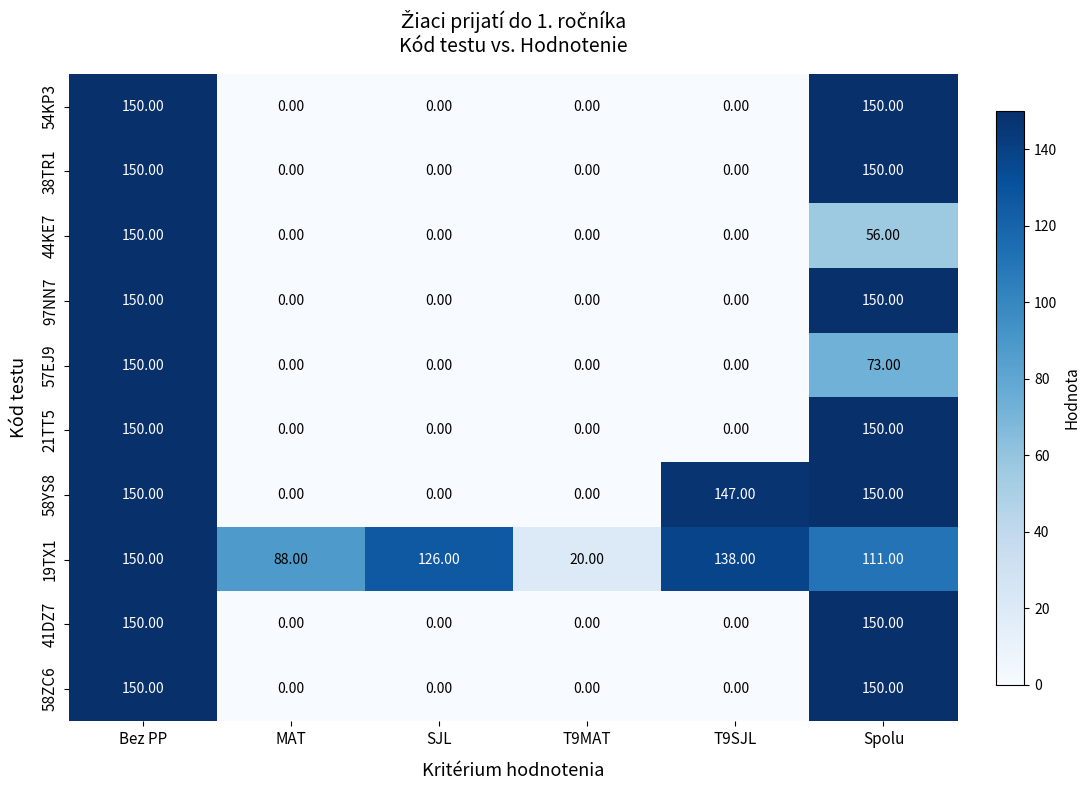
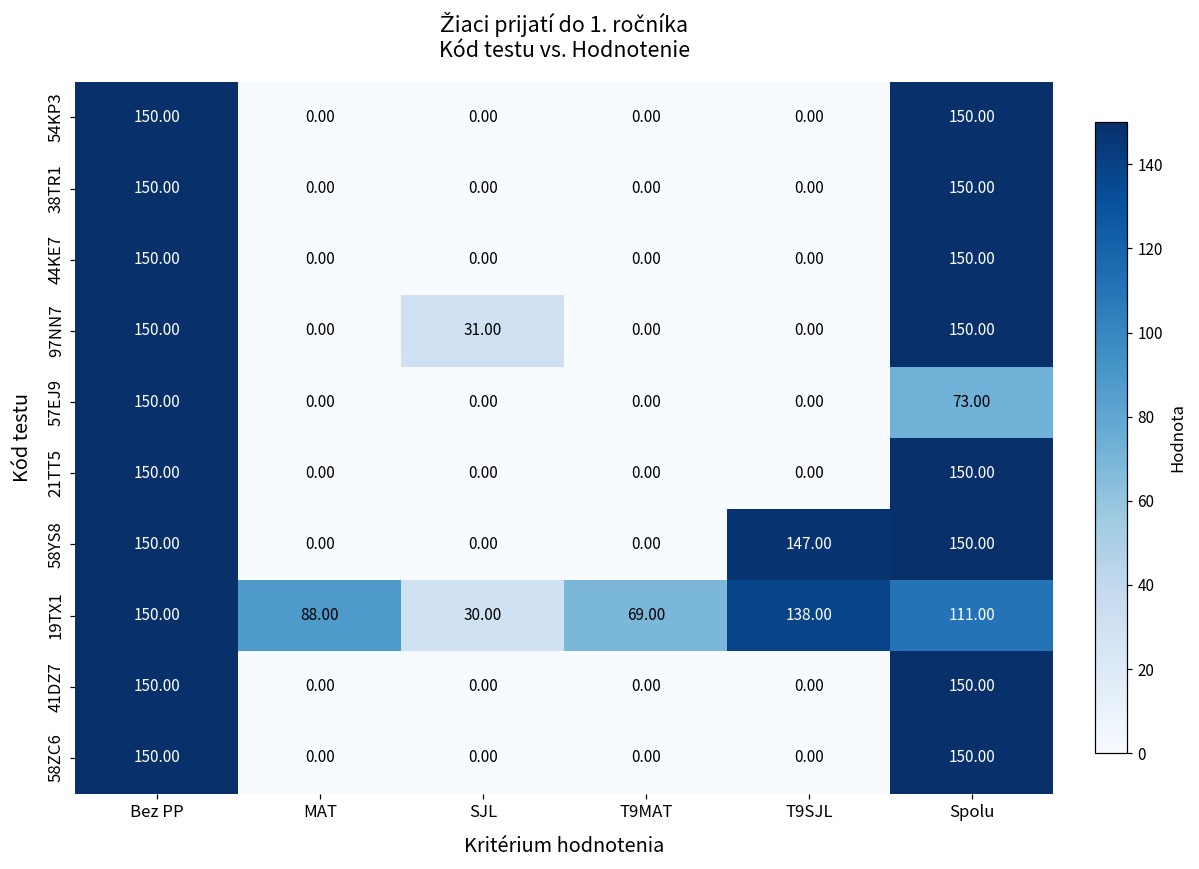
  {
    "54KP3": {
      "Bez PP": 150.00,
      "MAT": 0.00,
      "SJL": 0.00,
      "T9MAT": 0.00,
      "T9SJL": 0.00,
      "Spolu": 150.00
    },
    "38TR1": {
      "Bez PP": 150.00,
      "MAT": 0.00,
      "SJL": 0.00,
      "T9MAT": 0.00,
      "T9SJL": 0.00,
      "Spolu": 150.00
    },
    "44KE7": {
      "Bez PP": 150.00,
      "MAT": 0.00,
      "SJL": 0.00,
      "T9MAT": 0.00,
      "T9SJL": 0.00,
-     "Spolu": 56.00
+     "Spolu": 150.00
    },
    "97NN7": {
      "Bez PP": 150.00,
      "MAT": 0.00,
-     "SJL": 0.00,
+     "SJL": 31.00,
      "T9MAT": 0.00,
      "T9SJL": 0.00,
      "Spolu": 150.00
    },
    "57EJ9": {
      "Bez PP": 150.00,
      "MAT": 0.00,
      "SJL": 0.00,
      "T9MAT": 0.00,
      "T9SJL": 0.00,
      "Spolu": 73.00
    },
    "21TT5": {
      "Bez PP": 150.00,
      "MAT": 0.00,
      "SJL": 0.00,
      "T9MAT": 0.00,
      "T9SJL": 0.00,
      "Spolu": 150.00
    },
    "58YS8": {
      "Bez PP": 150.00,
      "MAT": 0.00,
      "SJL": 0.00,
      "T9MAT": 0.00,
      "T9SJL": 147.00,
      "Spolu": 150.00
    },
    "19TX1": {
      "Bez PP": 150.00,
      "MAT": 88.00,
-     "SJL": 126.00,
-     "T9MAT": 20.00,
+     "SJL": 30.00,
+     "T9MAT": 69.00,
      "T9SJL": 138.00,
      "Spolu": 111.00
    },
    "41DZ7": {
      "Bez PP": 150.00,
      "MAT": 0.00,
      "SJL": 0.00,
      "T9MAT": 0.00,
      "T9SJL": 0.00,
      "Spolu": 150.00
    },
    "58ZC6": {
      "Bez PP": 150.00,
      "MAT": 0.00,
      "SJL": 0.00,
      "T9MAT": 0.00,
      "T9SJL": 0.00,
      "Spolu": 150.00
    }
  }
